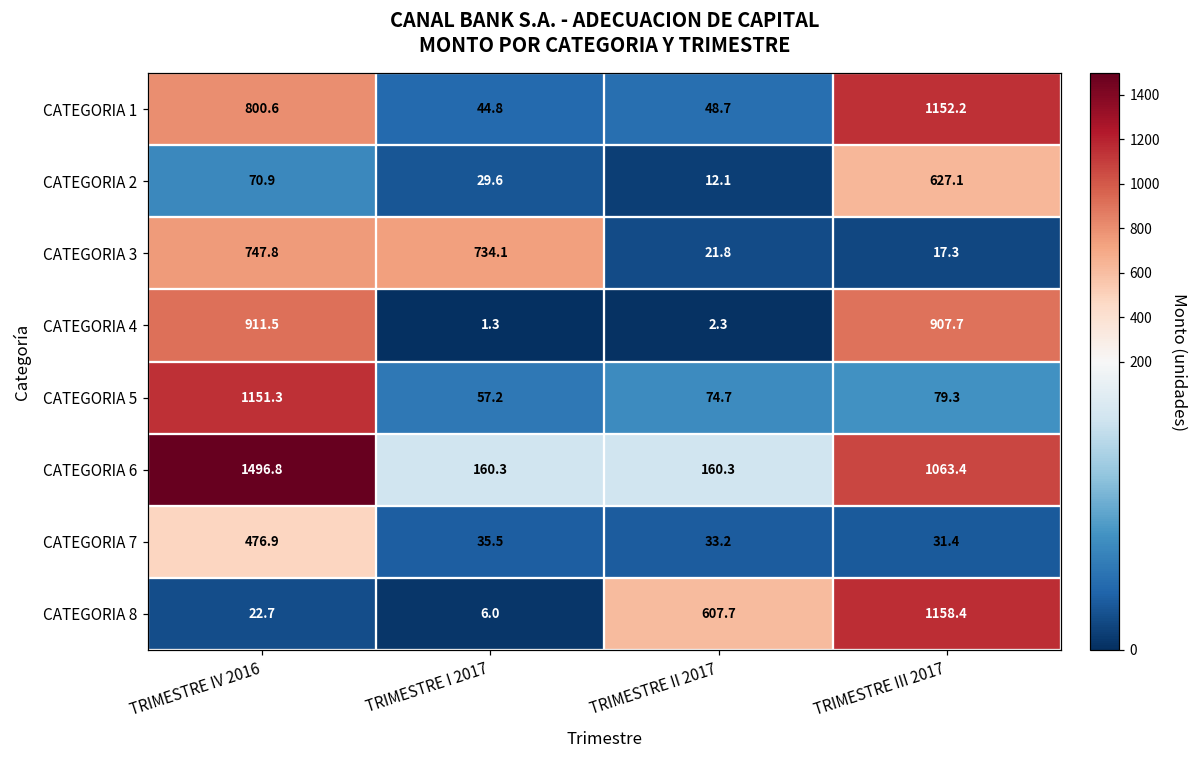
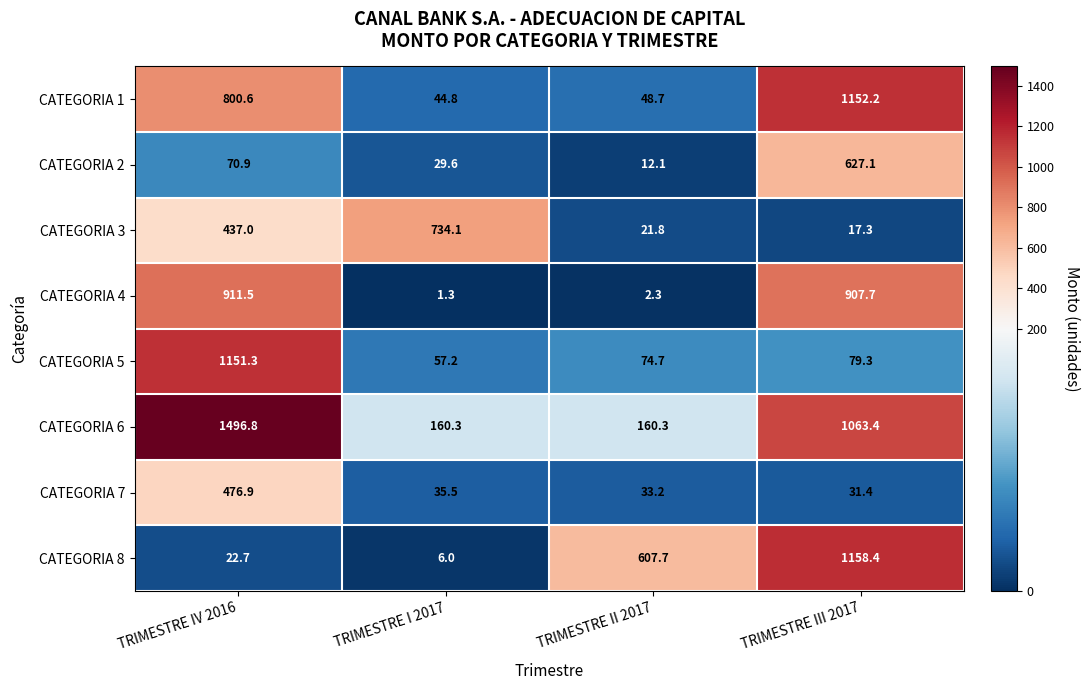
  {
    "CATEGORIA 1": {
      "TRIMESTRE IV 2016": 800.6,
      "TRIMESTRE I 2017": 44.8,
      "TRIMESTRE II 2017": 48.7,
      "TRIMESTRE III 2017": 1152.2
    },
    "CATEGORIA 2": {
      "TRIMESTRE IV 2016": 70.9,
      "TRIMESTRE I 2017": 29.6,
      "TRIMESTRE II 2017": 12.1,
      "TRIMESTRE III 2017": 627.1
    },
    "CATEGORIA 3": {
-     "TRIMESTRE IV 2016": 747.8,
+     "TRIMESTRE IV 2016": 437.0,
      "TRIMESTRE I 2017": 734.1,
      "TRIMESTRE II 2017": 21.8,
      "TRIMESTRE III 2017": 17.3
    },
    "CATEGORIA 4": {
      "TRIMESTRE IV 2016": 911.5,
      "TRIMESTRE I 2017": 1.3,
      "TRIMESTRE II 2017": 2.3,
      "TRIMESTRE III 2017": 907.7
    },
    "CATEGORIA 5": {
      "TRIMESTRE IV 2016": 1151.3,
      "TRIMESTRE I 2017": 57.2,
      "TRIMESTRE II 2017": 74.7,
      "TRIMESTRE III 2017": 79.3
    },
    "CATEGORIA 6": {
      "TRIMESTRE IV 2016": 1496.8,
      "TRIMESTRE I 2017": 160.3,
      "TRIMESTRE II 2017": 160.3,
      "TRIMESTRE III 2017": 1063.4
    },
    "CATEGORIA 7": {
      "TRIMESTRE IV 2016": 476.9,
      "TRIMESTRE I 2017": 35.5,
      "TRIMESTRE II 2017": 33.2,
      "TRIMESTRE III 2017": 31.4
    },
    "CATEGORIA 8": {
      "TRIMESTRE IV 2016": 22.7,
      "TRIMESTRE I 2017": 6.0,
      "TRIMESTRE II 2017": 607.7,
      "TRIMESTRE III 2017": 1158.4
    }
  }
